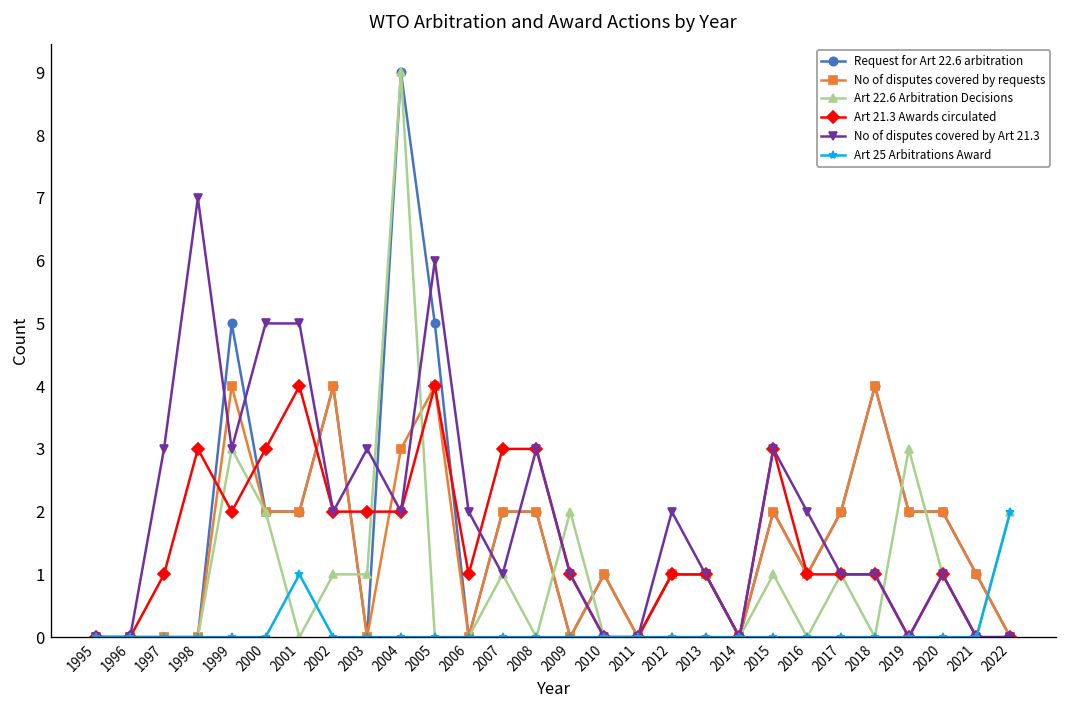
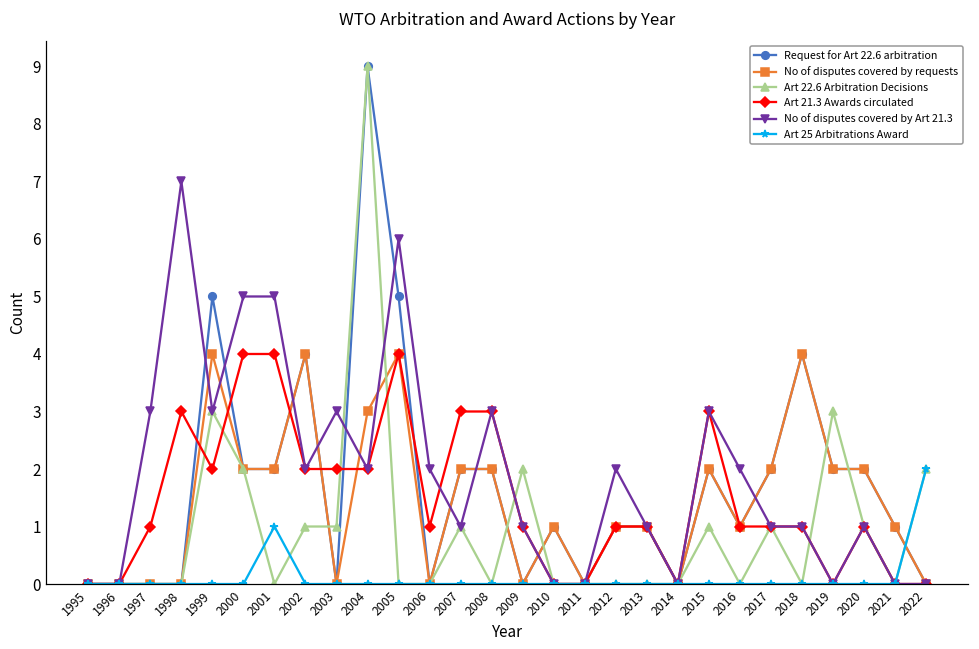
  {
    "Request for Art 22.6 arbitration": {
      "1999": 5,
      "2005": 5
    },
    "No of disputes covered by requests": {
      "1999": 4,
      "2004": 3
    },
    "Art 22.6 Arbitration Decisions": {
      "2001": 0,
      "2002": 1,
      "2003": 1,
      "2009": 2,
      "2015": 1,
      "2019": 3
    },
    "Art 21.3 Awards circulated": {
      "1997": 1,
      "1998": 3,
      "1999": 2,
-     "2000": 3,
+     "2000": 4,
      "2001": 4,
      "2003": 2,
      "2006": 1,
      "2007": 3
    },
    "No of disputes covered by Art 21.3": {
      "1997": 3,
      "1998": 7,
      "2000": 5,
      "2001": 5,
      "2003": 3,
      "2005": 6,
      "2006": 2,
      "2012": 2,
      "2016": 2
    },
    "Art 25 Arbitrations Award": {
      "1999": 0,
      "2000": 0,
      "2001": 1,
      "2002": 0,
      "2004": 0,
      "2007": 0,
      "2015": 0,
      "2017": 0,
      "2020": 0
    }
  }
